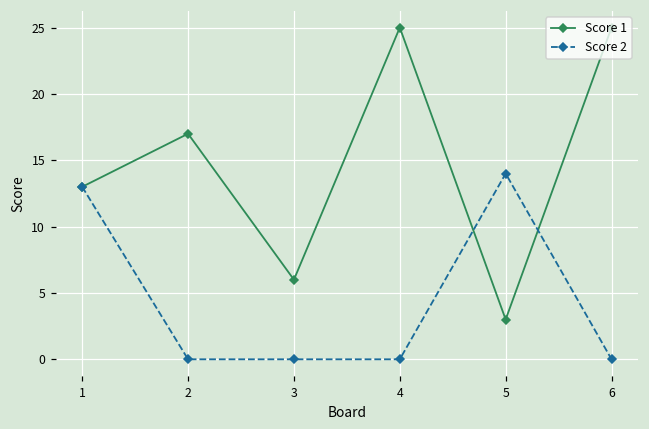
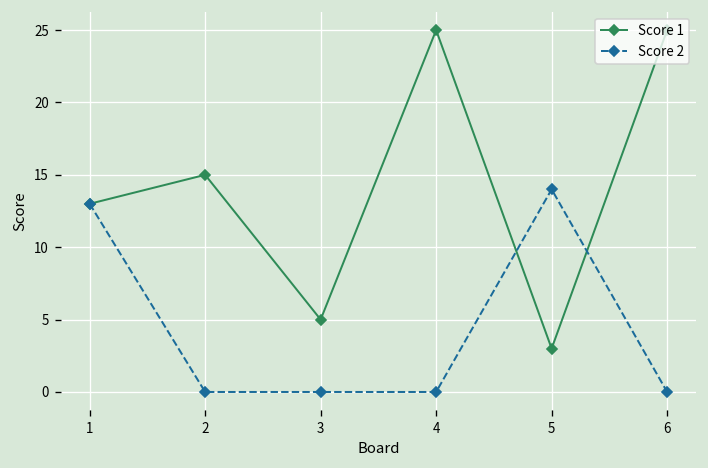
  {
    "Score 1": {
-     "2": 17,
-     "3": 6,
+     "2": 15,
+     "3": 5,
      "4": 25,
      "5": 3
    },
    "Score 2": {
      "2": 0,
      "3": 0,
      "4": 0,
      "5": 14,
      "6": 0
    }
  }
